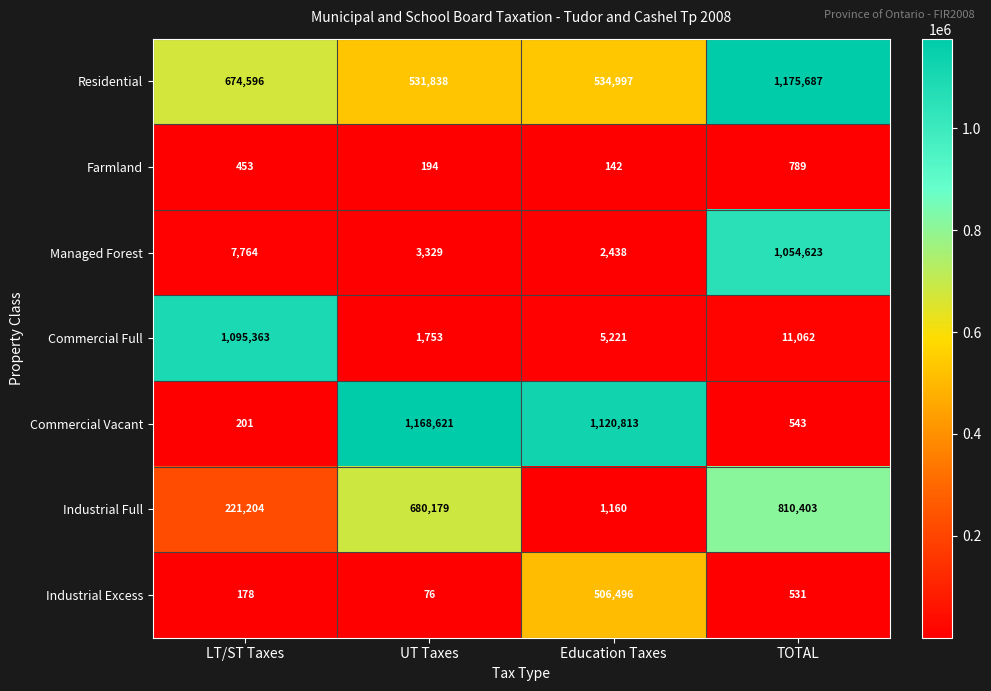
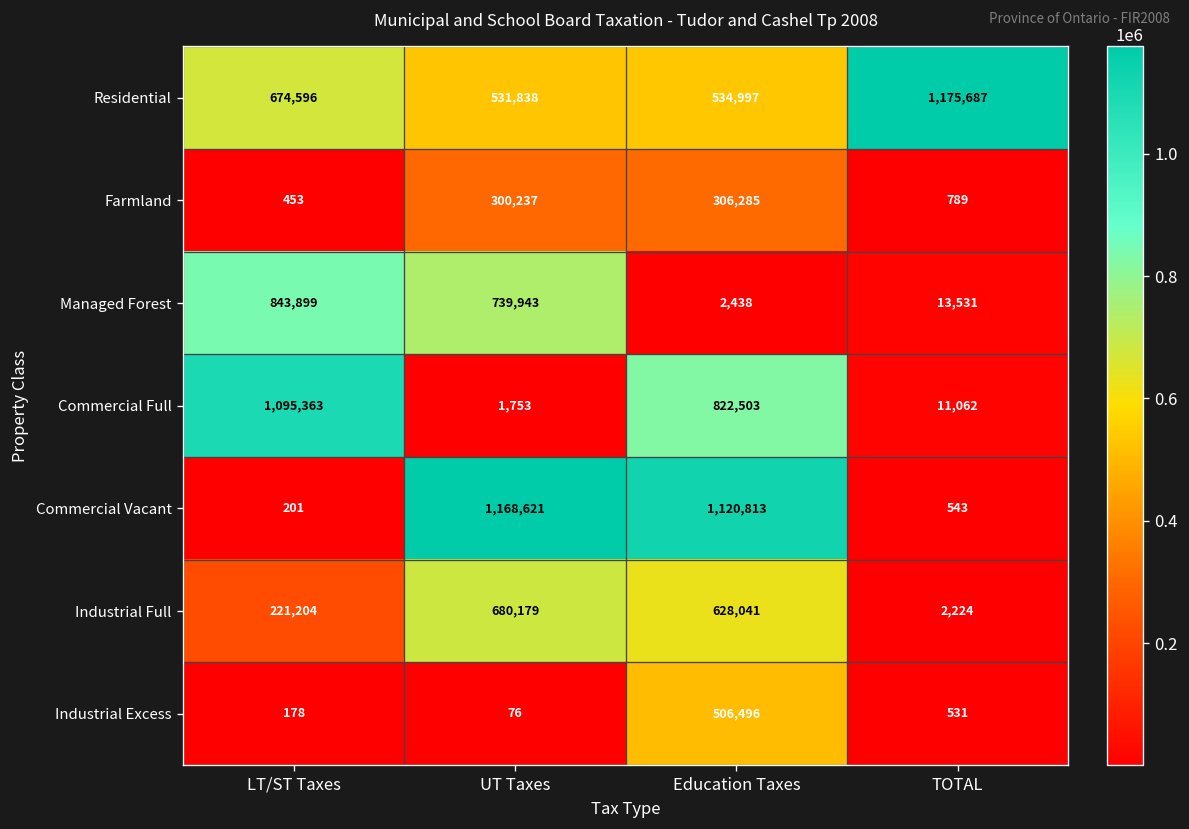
  {
    "Residential": {
      "LT/ST Taxes": "674,596",
      "UT Taxes": "531,838",
      "Education Taxes": "534,997",
      "TOTAL": "1,175,687"
    },
    "Farmland": {
      "LT/ST Taxes": "453",
-     "UT Taxes": "194",
-     "Education Taxes": "142",
+     "UT Taxes": "300,237",
+     "Education Taxes": "306,285",
      "TOTAL": "789"
    },
    "Managed Forest": {
-     "LT/ST Taxes": "7,764",
-     "UT Taxes": "3,329",
+     "LT/ST Taxes": "843,899",
+     "UT Taxes": "739,943",
      "Education Taxes": "2,438",
-     "TOTAL": "1,054,623"
+     "TOTAL": "13,531"
    },
    "Commercial Full": {
      "LT/ST Taxes": "1,095,363",
      "UT Taxes": "1,753",
-     "Education Taxes": "5,221",
+     "Education Taxes": "822,503",
      "TOTAL": "11,062"
    },
    "Commercial Vacant": {
      "LT/ST Taxes": "201",
      "UT Taxes": "1,168,621",
      "Education Taxes": "1,120,813",
      "TOTAL": "543"
    },
    "Industrial Full": {
      "LT/ST Taxes": "221,204",
      "UT Taxes": "680,179",
-     "Education Taxes": "1,160",
-     "TOTAL": "810,403"
+     "Education Taxes": "628,041",
+     "TOTAL": "2,224"
    },
    "Industrial Excess": {
      "LT/ST Taxes": "178",
      "UT Taxes": "76",
      "Education Taxes": "506,496",
      "TOTAL": "531"
    }
  }
